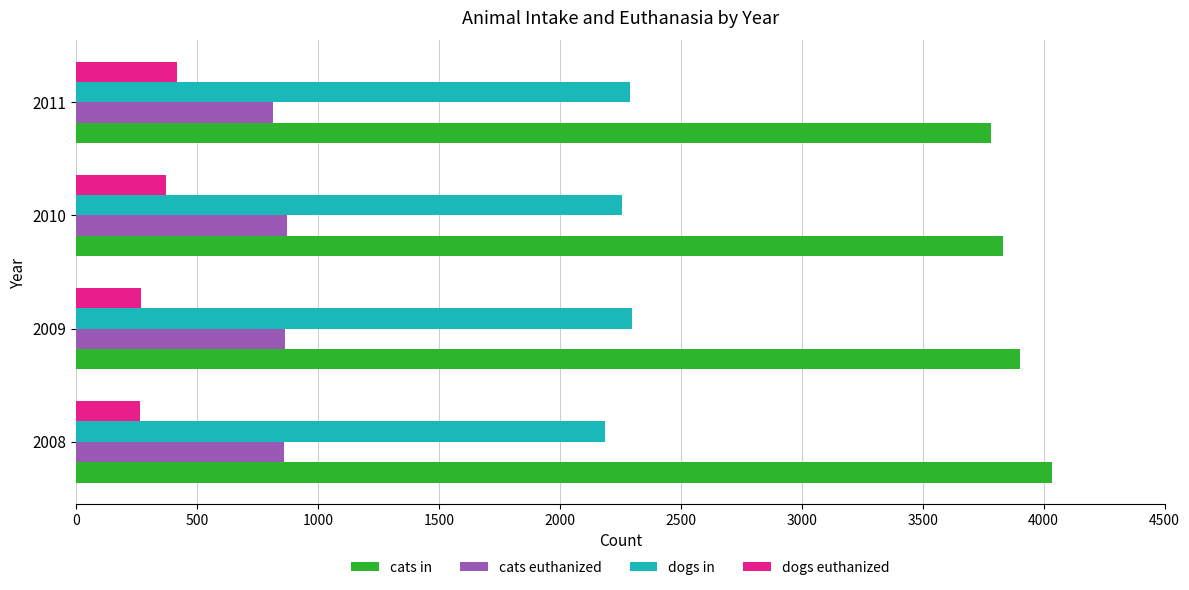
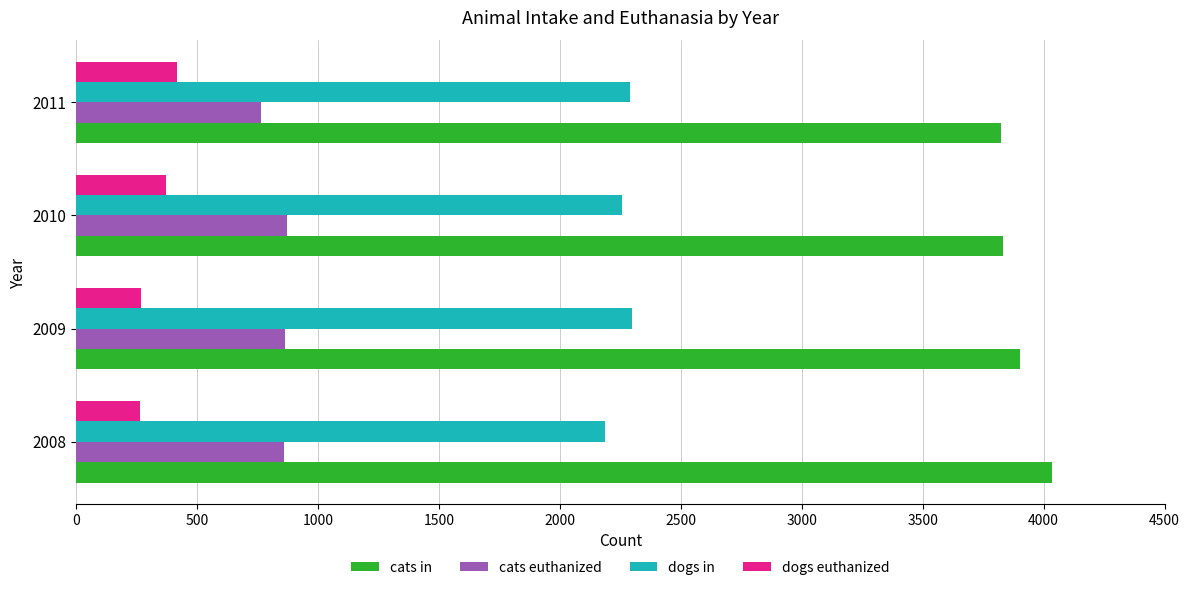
  {
    "cats in": {
-     "2011": 3780,
+     "2011": 3830,
      "2010": 3830,
      "2009": 3900,
      "2008": 4040
    },
    "cats euthanized": {
-     "2011": 810,
+     "2011": 760,
      "2010": 870,
      "2009": 860,
      "2008": 860
    },
    "dogs in": {
      "2011": 2290,
      "2010": 2260,
      "2009": 2300,
      "2008": 2190
    },
    "dogs euthanized": {
      "2011": 420,
      "2010": 370,
      "2009": 270,
      "2008": 270
    }
  }
